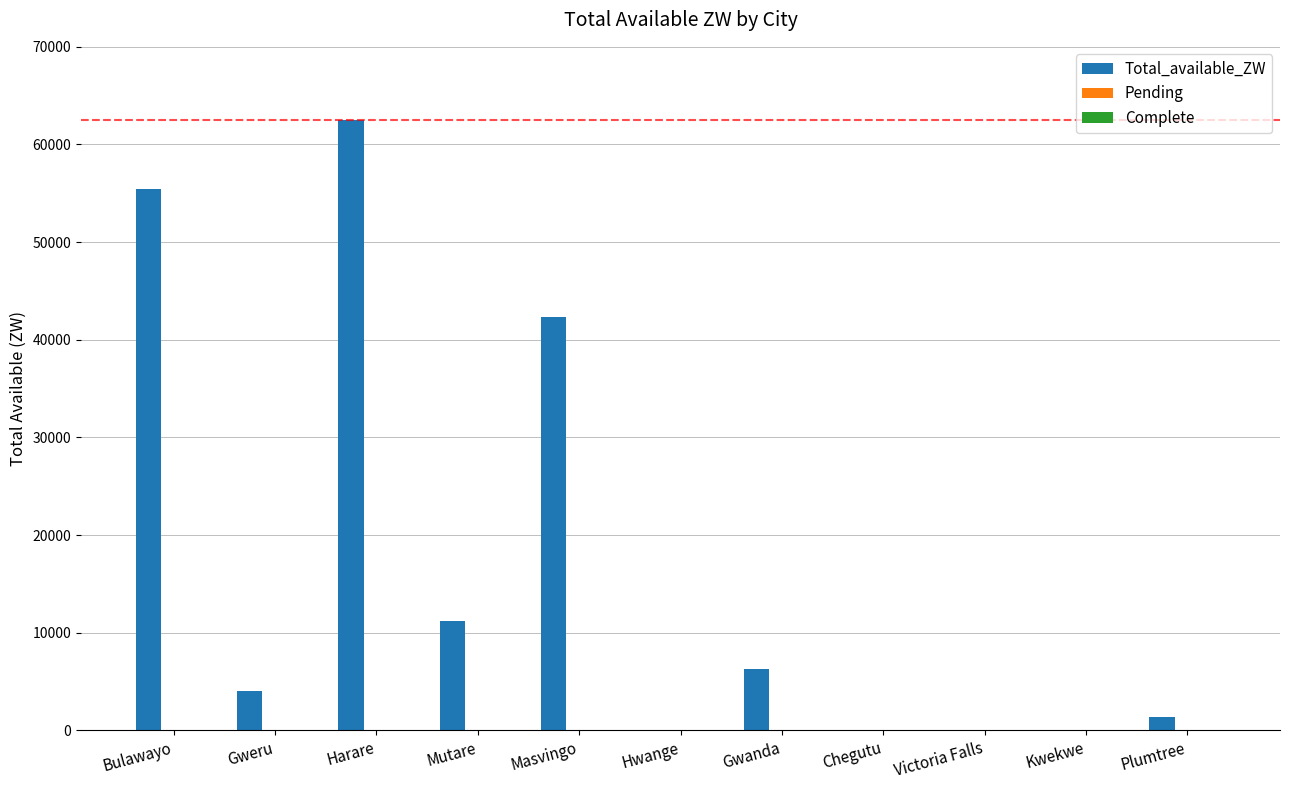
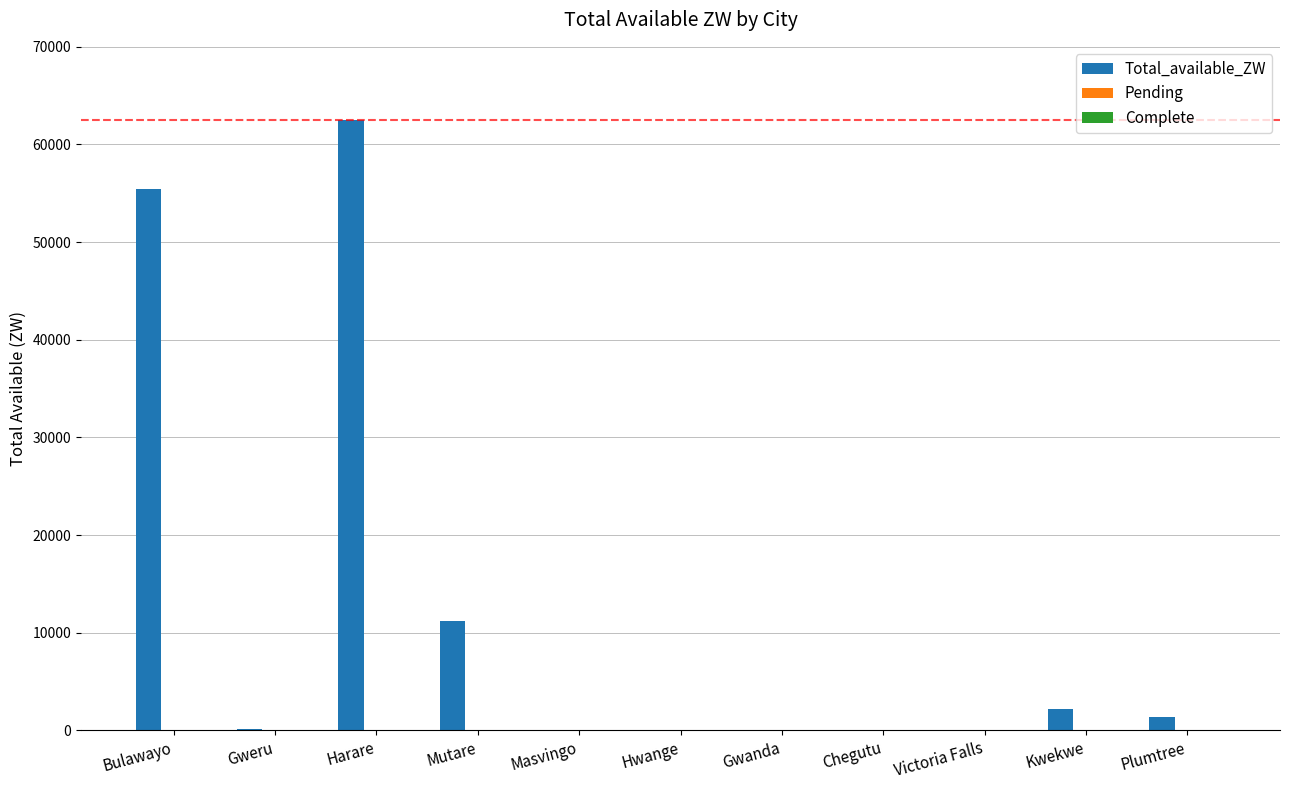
  {
    "Total_available_ZW": {
      "Bulawayo": 55000,
-     "Gweru": 4000,
+     "Gweru": 0,
      "Harare": 62000,
      "Mutare": 11000,
-     "Masvingo": 42000,
+     "Masvingo": 0,
      "Hwange": 0,
-     "Gwanda": 6000,
+     "Gwanda": 0,
      "Chegutu": 0,
      "Victoria Falls": 0,
-     "Kwekwe": 0,
+     "Kwekwe": 2000,
      "Plumtree": 1000
    },
    "Pending": {
      "Bulawayo": 0,
      "Gweru": 0,
      "Harare": 0,
      "Mutare": 0,
      "Masvingo": 0,
      "Hwange": 0,
      "Gwanda": 0,
      "Chegutu": 0,
      "Victoria Falls": 0,
      "Kwekwe": 0,
      "Plumtree": 0
    },
    "Complete": {
      "Bulawayo": 0,
      "Gweru": 0,
      "Harare": 0,
      "Mutare": 0,
      "Masvingo": 0,
      "Hwange": 0,
      "Gwanda": 0,
      "Chegutu": 0,
      "Victoria Falls": 0,
      "Kwekwe": 0,
      "Plumtree": 0
    }
  }
